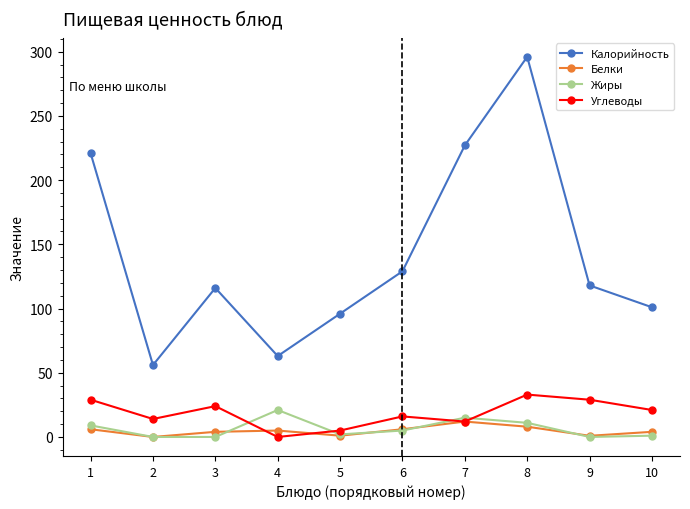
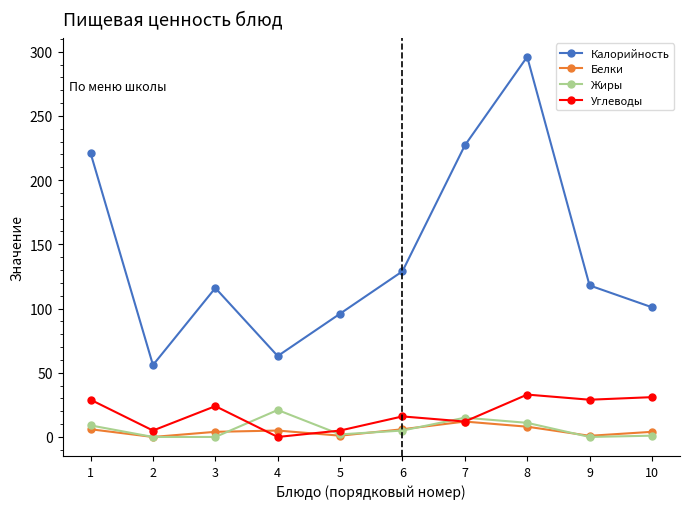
  {
    "Калорийность": {
      "1": 221,
      "2": 56,
      "3": 116,
      "4": 63,
      "5": 96,
      "6": 129,
      "7": 227,
      "8": 296,
      "9": 118,
      "10": 101
    },
    "Белки": {
      "1": 6,
      "3": 4,
      "4": 5,
      "8": 8,
      "10": 4
    },
    "Жиры": {
      "1": 9,
      "3": 0,
      "4": 21,
      "7": 15,
      "8": 11,
      "10": 1
    },
    "Углеводы": {
      "1": 29,
-     "2": 14,
+     "2": 5,
      "3": 24,
      "4": 0,
      "5": 5,
      "6": 16,
      "8": 33,
      "9": 29,
-     "10": 21
+     "10": 31
    }
  }
